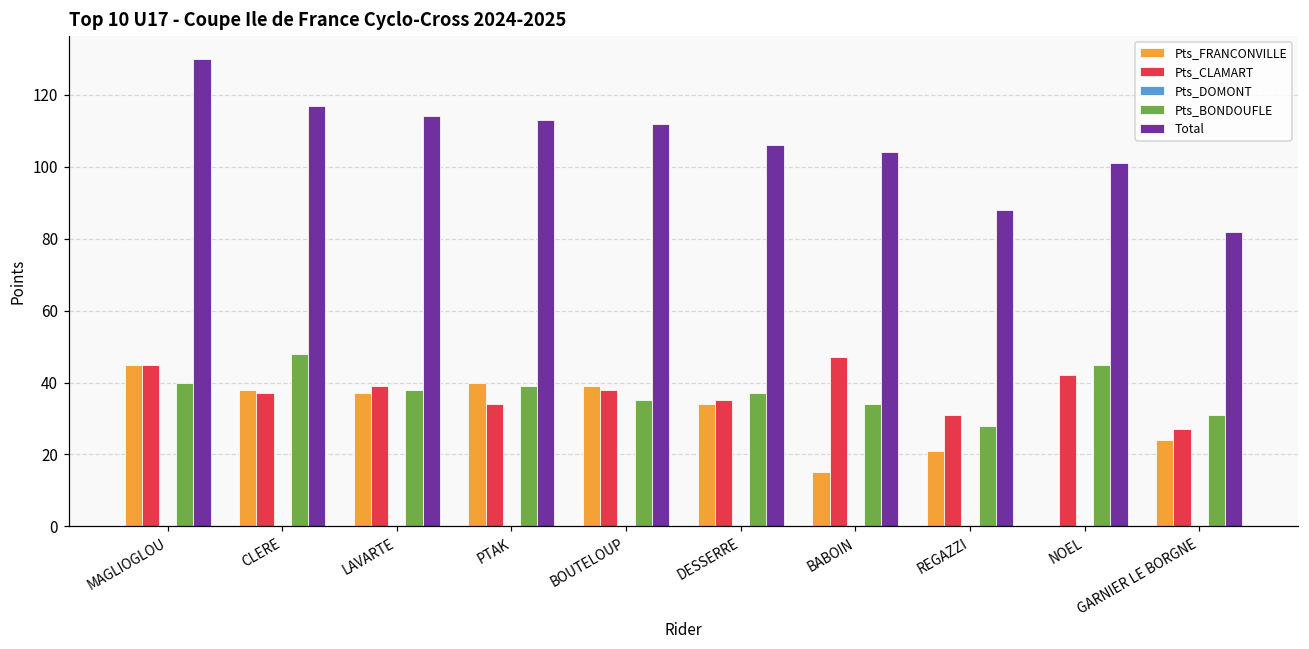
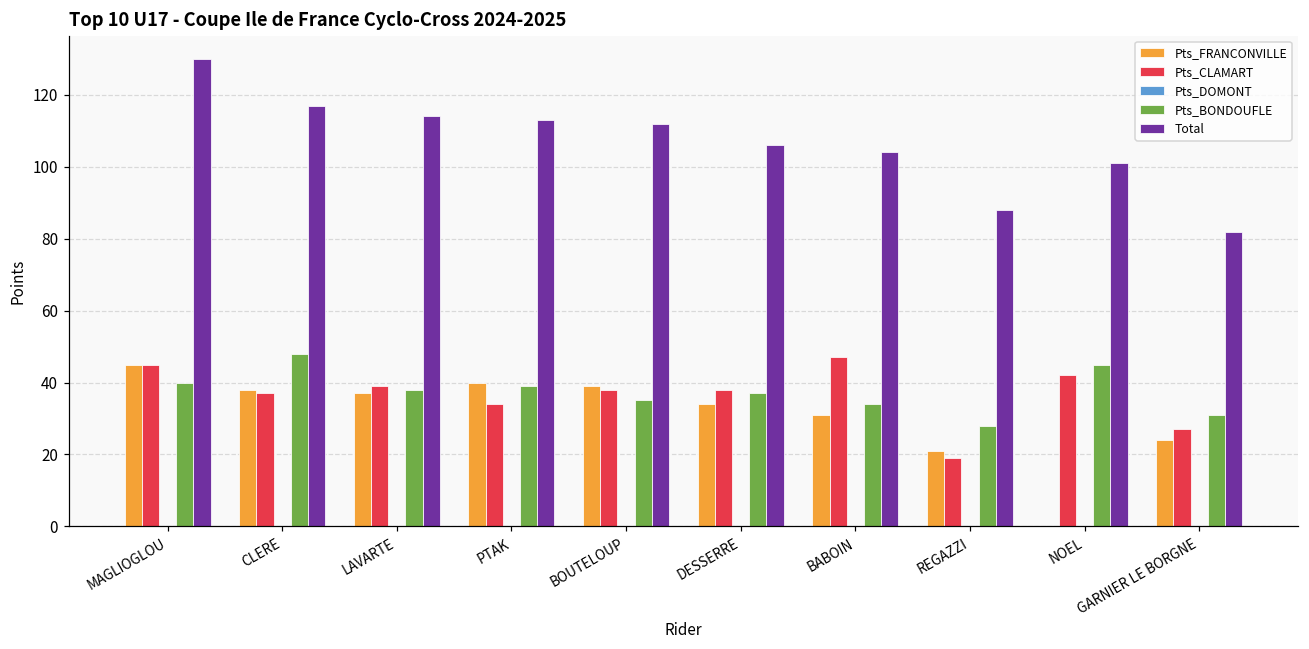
  {
    "Pts_FRANCONVILLE": {
      "MAGLIOGLOU": 45,
      "CLERE": 38,
      "LAVARTE": 37,
      "PTAK": 40,
      "BOUTELOUP": 39,
      "DESSERRE": 34,
-     "BABOIN": 15,
+     "BABOIN": 31,
      "REGAZZI": 21,
      "NOEL": 0,
      "GARNIER LE BORGNE": 24
    },
    "Pts_CLAMART": {
      "MAGLIOGLOU": 45,
      "CLERE": 37,
      "LAVARTE": 39,
      "PTAK": 34,
      "BOUTELOUP": 38,
-     "DESSERRE": 35,
+     "DESSERRE": 38,
      "BABOIN": 47,
-     "REGAZZI": 31,
+     "REGAZZI": 19,
      "NOEL": 42,
      "GARNIER LE BORGNE": 27
    },
    "Pts_DOMONT": {
      "MAGLIOGLOU": 0,
      "CLERE": 0,
      "LAVARTE": 0,
      "PTAK": 0,
      "BOUTELOUP": 0,
      "DESSERRE": 0,
      "BABOIN": 0,
      "REGAZZI": 0,
      "NOEL": 0,
      "GARNIER LE BORGNE": 0
    },
    "Pts_BONDOUFLE": {
      "MAGLIOGLOU": 40,
      "CLERE": 48,
      "LAVARTE": 38,
      "PTAK": 39,
      "BOUTELOUP": 35,
      "DESSERRE": 37,
      "BABOIN": 34,
      "REGAZZI": 28,
      "NOEL": 45,
      "GARNIER LE BORGNE": 31
    },
    "Total": {
      "MAGLIOGLOU": 130,
      "CLERE": 117,
      "LAVARTE": 114,
      "PTAK": 113,
      "BOUTELOUP": 112,
      "DESSERRE": 106,
      "BABOIN": 104,
      "REGAZZI": 88,
      "NOEL": 101,
      "GARNIER LE BORGNE": 82
    }
  }
